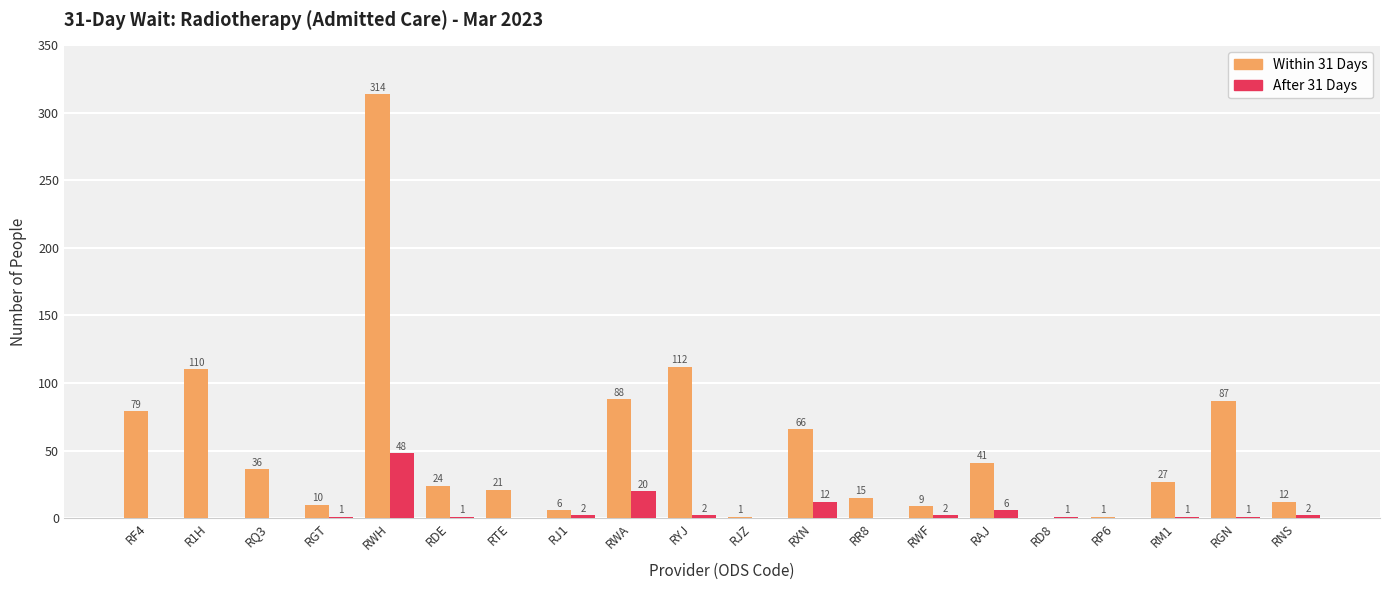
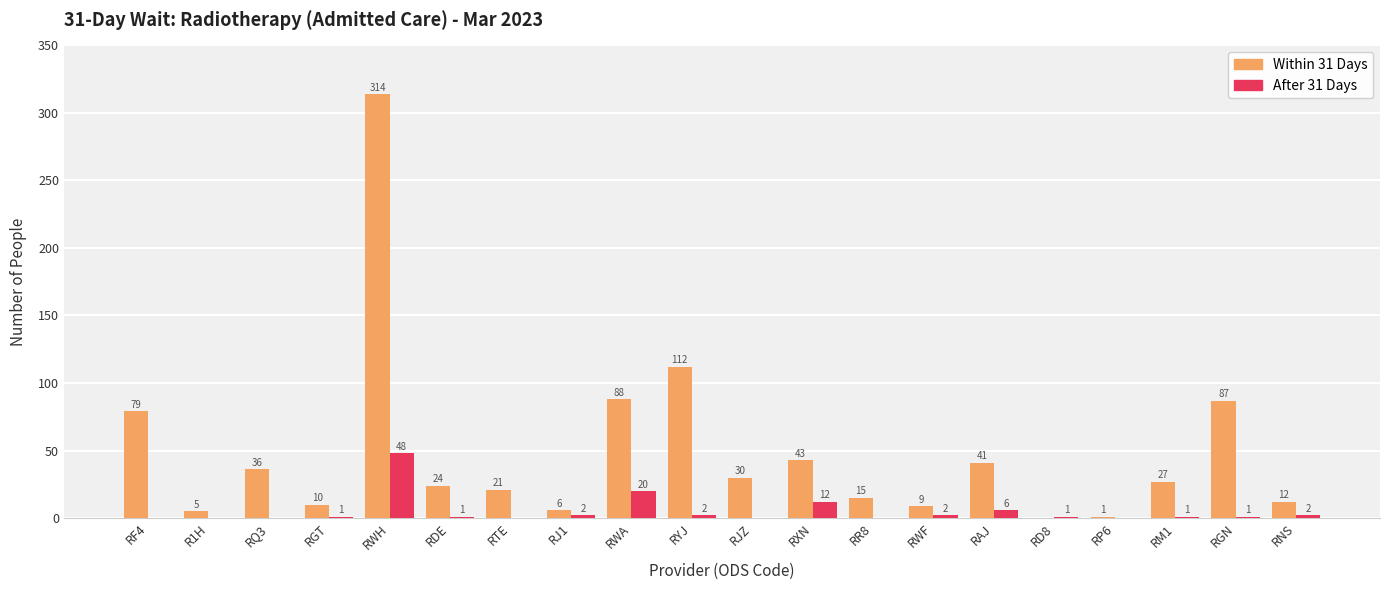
  {
    "Within 31 Days": {
      "RF4": 79,
-     "R1H": 110,
+     "R1H": 5,
      "RQ3": 36,
      "RGT": 10,
      "RWH": 314,
      "RDE": 24,
      "RTE": 21,
      "RJ1": 6,
      "RWA": 88,
      "RYJ": 112,
-     "RJZ": 1,
-     "RXN": 66,
+     "RJZ": 30,
+     "RXN": 43,
      "RR8": 15,
      "RWF": 9,
      "RAJ": 41,
      "RP6": 1,
      "RM1": 27,
      "RGN": 87,
      "RNS": 12
    },
    "After 31 Days": {
      "RGT": 1,
      "RWH": 48,
      "RDE": 1,
      "RJ1": 2,
      "RWA": 20,
      "RYJ": 2,
      "RXN": 12,
      "RWF": 2,
      "RAJ": 6,
      "RD8": 1,
      "RM1": 1,
      "RGN": 1,
      "RNS": 2
    }
  }
